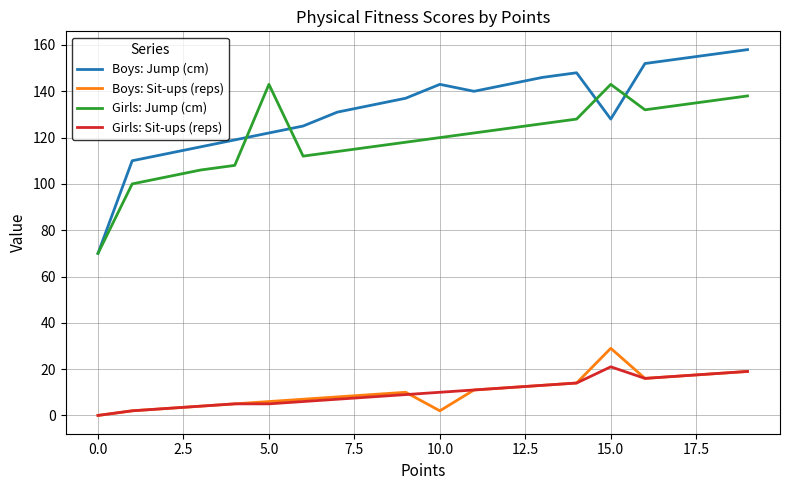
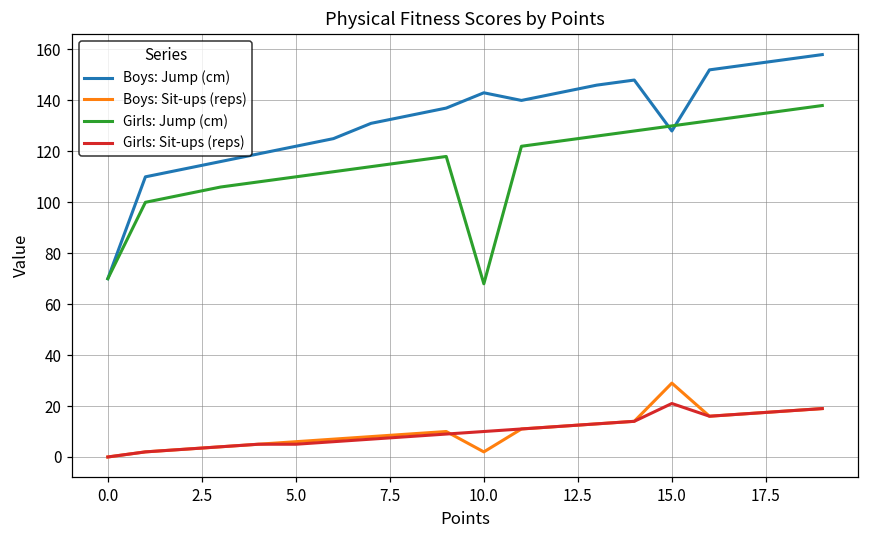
  {
    "Boys: Jump (cm)": {
      "5.0": 122,
      "10.0": 143,
      "15.0": 128
    },
    "Boys: Sit-ups (reps)": {
      "10.0": 2,
      "15.0": 29
    },
    "Girls: Jump (cm)": {
-     "5.0": 143,
-     "10.0": 120,
-     "15.0": 143
+     "5.0": 110,
+     "10.0": 68,
+     "15.0": 130
    },
    "Girls: Sit-ups (reps)": {
      "10.0": 10,
      "15.0": 21
    }
  }
